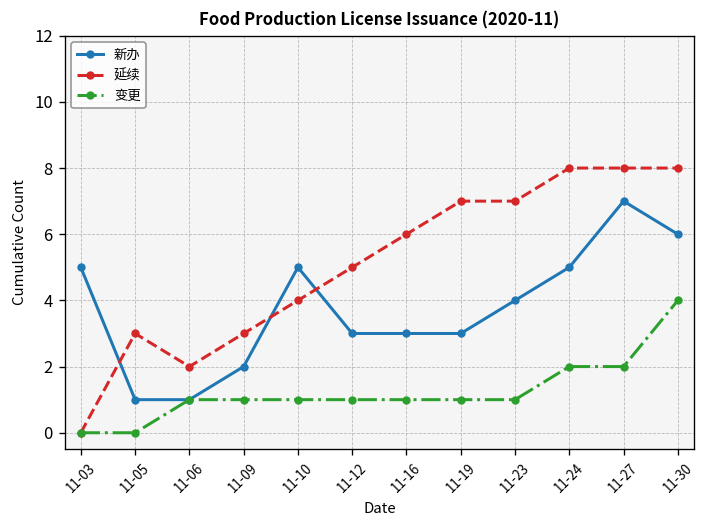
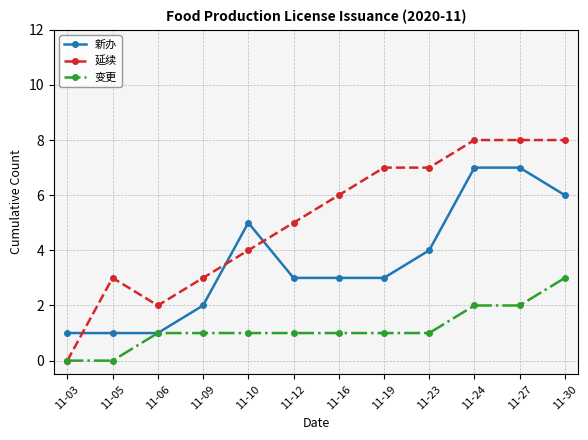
  {
    "新办": {
-     "11-03": 5,
+     "11-03": 1,
      "11-05": 1,
      "11-09": 2,
      "11-10": 5,
      "11-12": 3,
      "11-16": 3,
      "11-19": 3,
      "11-23": 4,
-     "11-24": 5,
+     "11-24": 7,
      "11-27": 7,
      "11-30": 6
    },
    "延续": {
      "11-05": 3,
      "11-06": 2,
      "11-09": 3,
      "11-10": 4,
      "11-12": 5,
      "11-16": 6,
      "11-19": 7,
      "11-23": 7,
      "11-24": 8,
      "11-27": 8,
      "11-30": 8
    },
    "变更": {
      "11-05": 0,
      "11-09": 1,
      "11-10": 1,
      "11-12": 1,
      "11-16": 1,
      "11-19": 1,
      "11-23": 1,
      "11-24": 2,
      "11-27": 2,
-     "11-30": 4
+     "11-30": 3
    }
  }
